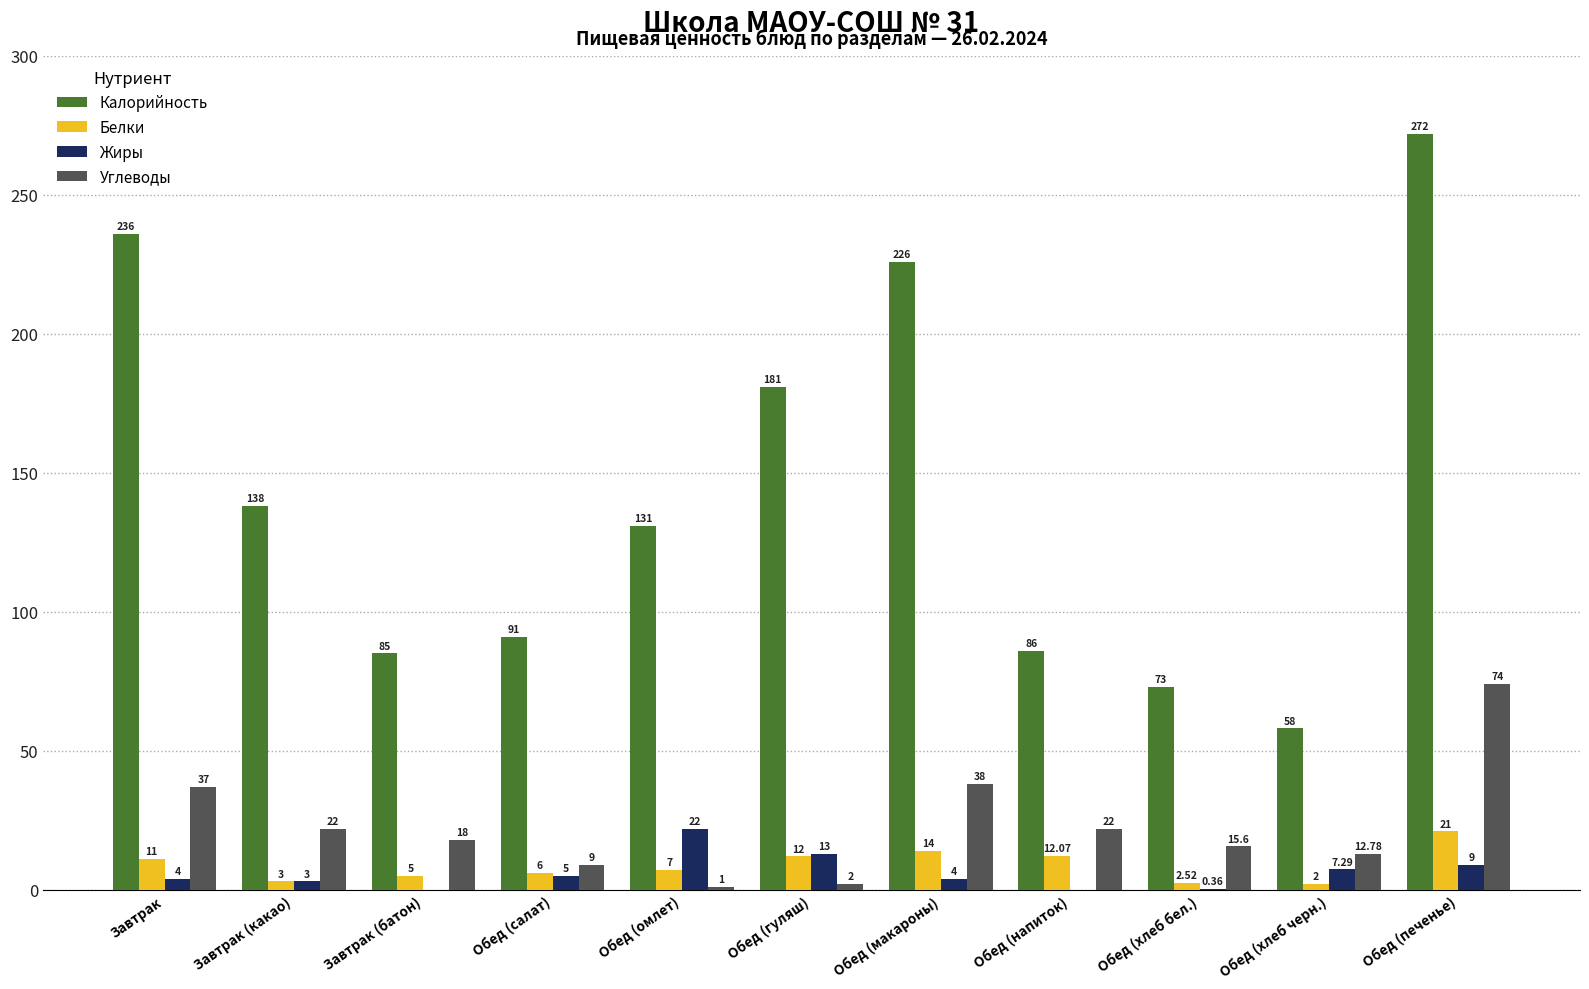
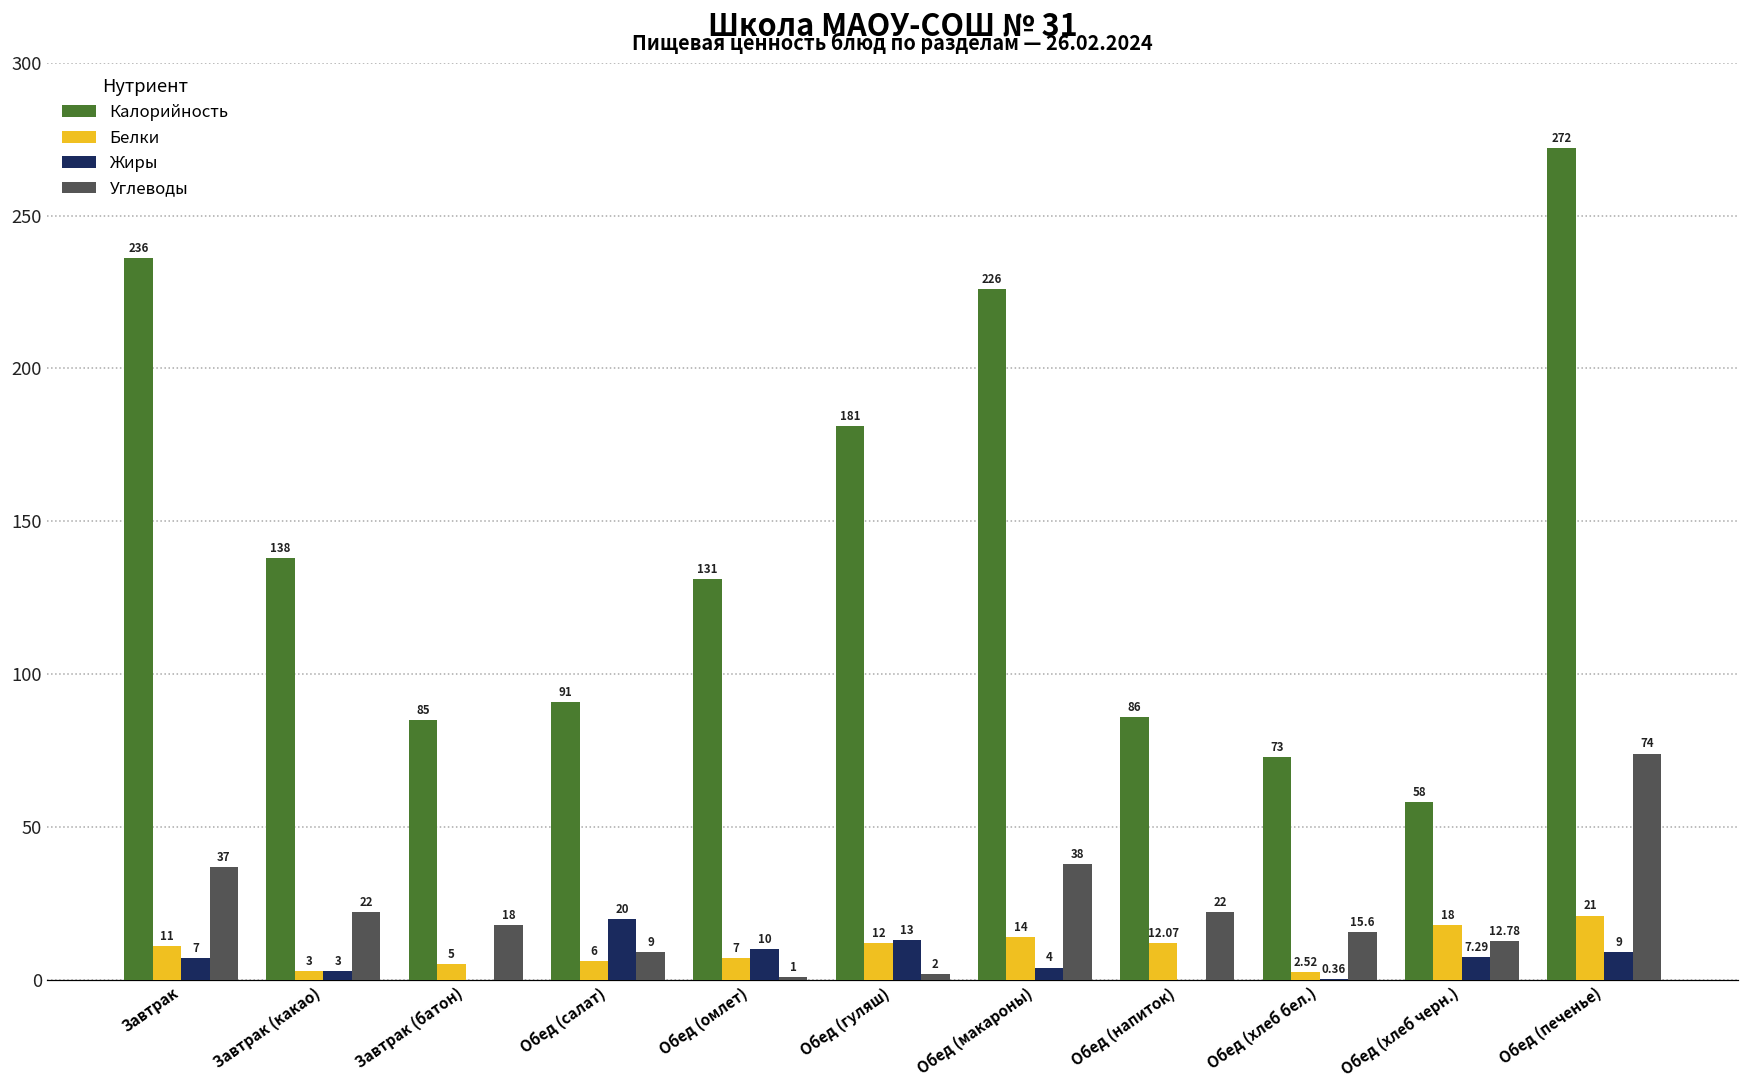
  {
    "Белки": {
      "Завтрак": 11,
      "Завтрак (какао)": 3,
      "Завтрак (батон)": 5,
      "Обед (салат)": 6,
      "Обед (омлет)": 7,
      "Обед (гуляш)": 12,
      "Обед (макароны)": 14,
      "Обед (напиток)": 12.07,
      "Обед (хлеб бел.)": 2.52,
-     "Обед (хлеб черн.)": 2,
+     "Обед (хлеб черн.)": 18,
      "Обед (печенье)": 21
    },
    "Жиры": {
-     "Завтрак": 4,
+     "Завтрак": 7,
      "Завтрак (какао)": 3,
-     "Обед (салат)": 5,
-     "Обед (омлет)": 22,
+     "Обед (салат)": 20,
+     "Обед (омлет)": 10,
      "Обед (гуляш)": 13,
      "Обед (макароны)": 4,
      "Обед (хлеб бел.)": 0.36,
      "Обед (хлеб черн.)": 7.29,
      "Обед (печенье)": 9
    }
  }
